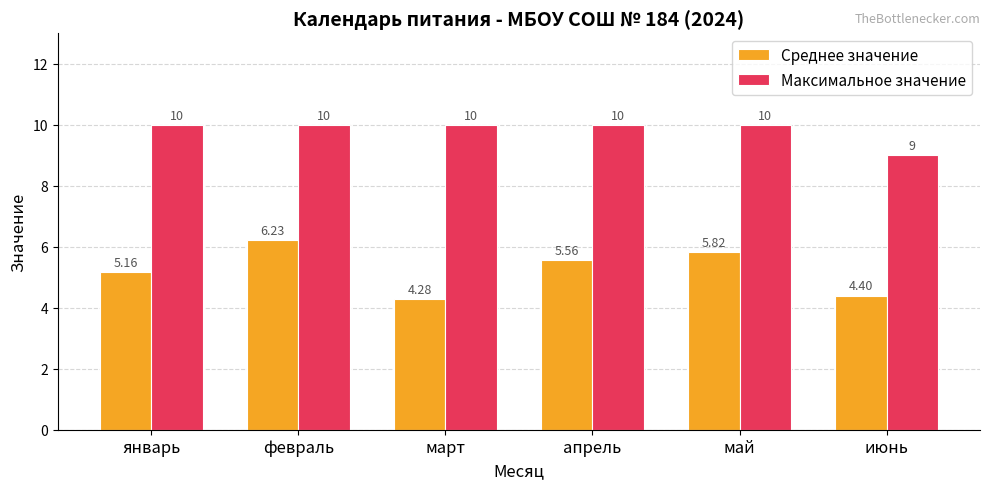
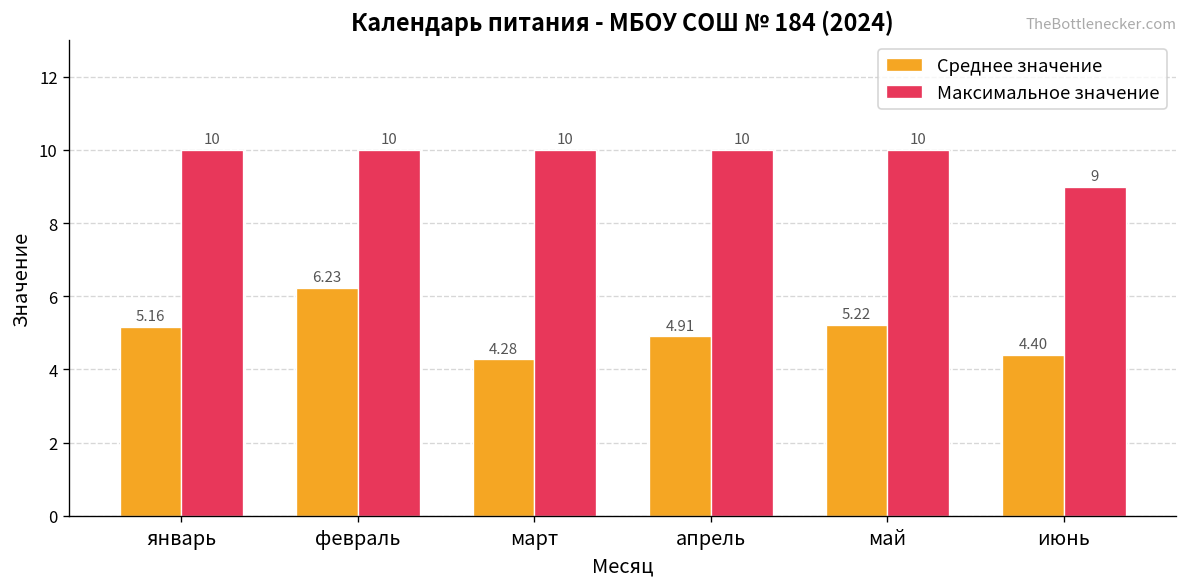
  {
    "Среднее значение": {
      "январь": 5.16,
      "февраль": 6.23,
      "март": 4.28,
-     "апрель": 5.56,
-     "май": 5.82,
+     "апрель": 4.91,
+     "май": 5.22,
      "июнь": 4.40
    },
    "Максимальное значение": {
      "январь": 10,
      "февраль": 10,
      "март": 10,
      "апрель": 10,
      "май": 10,
      "июнь": 9
    }
  }
